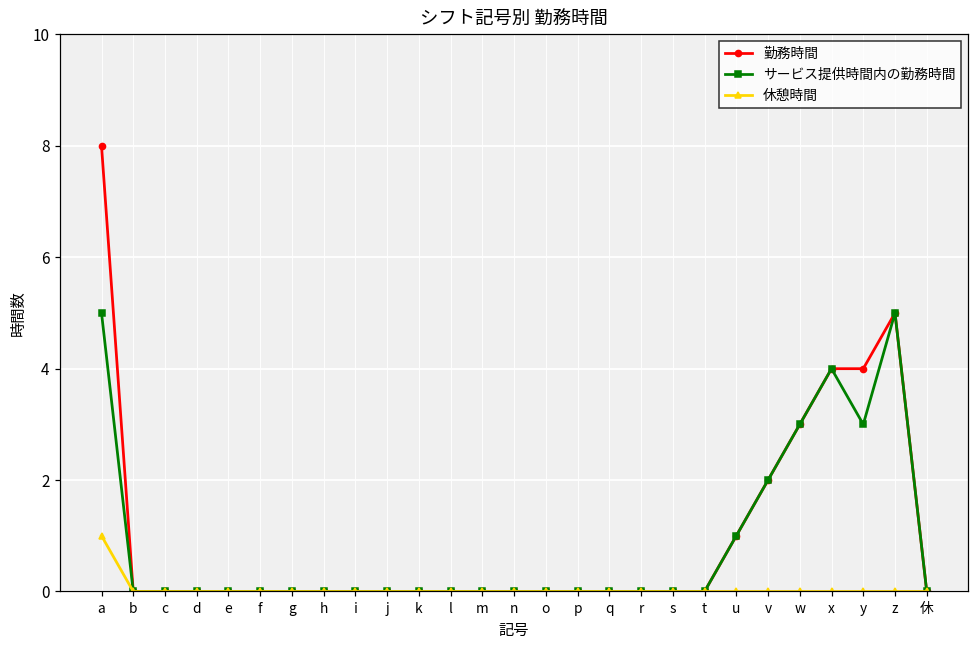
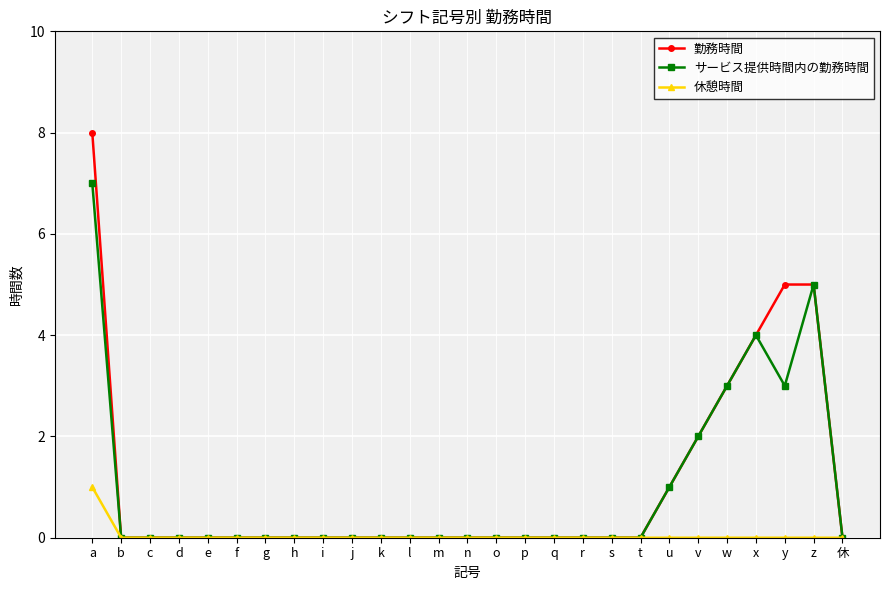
  {
    "勤務時間": {
      "a": 8,
-     "y": 4
+     "y": 5
    },
    "サービス提供時間内の勤務時間": {
-     "a": 5,
+     "a": 7,
      "y": 3
    },
    "休憩時間": {
      "a": 1,
      "u": 0,
      "v": 0,
      "w": 0,
      "x": 0,
      "y": 0,
      "z": 0
    }
  }
